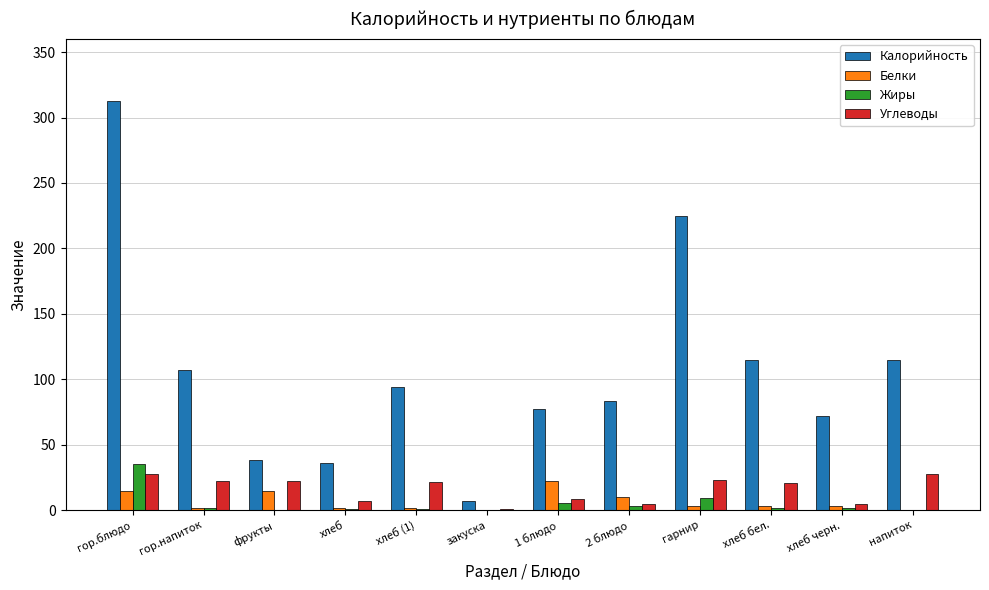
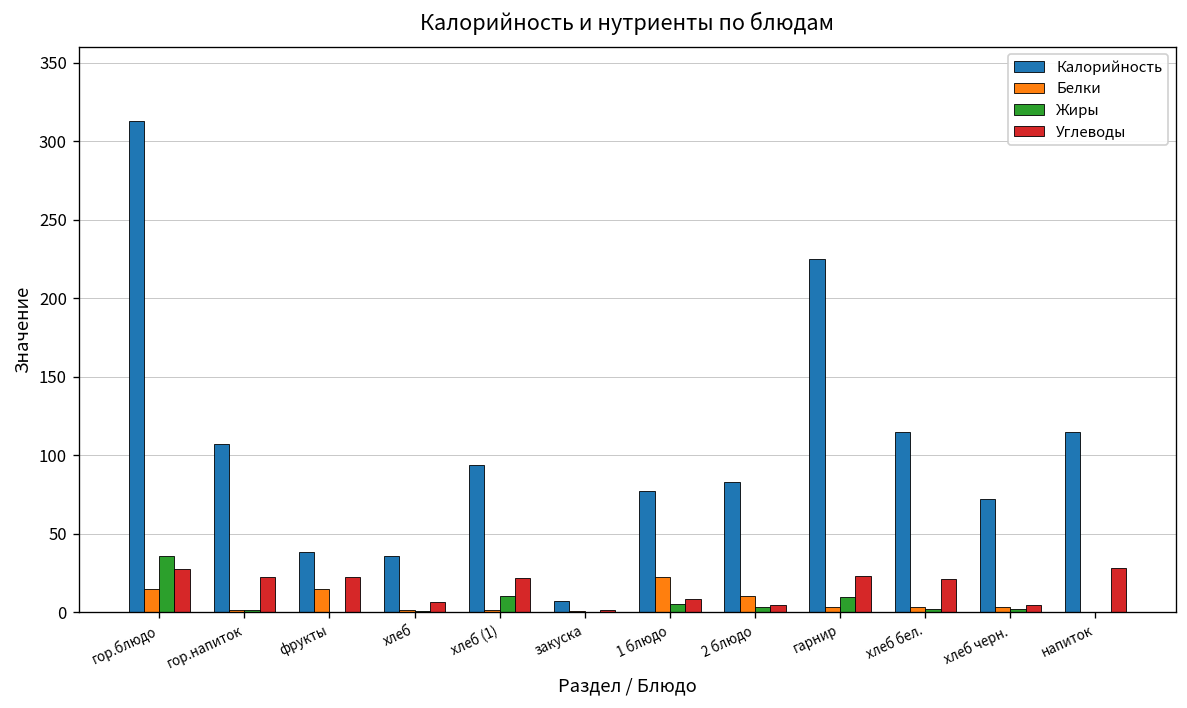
  {
    "Калорийность": {
      "гор.блюдо": 313,
      "гор.напиток": 107,
      "фрукты": 38,
      "хлеб": 36,
      "хлеб (1)": 94,
      "закуска": 7,
      "1 блюдо": 77,
      "2 блюдо": 83,
      "гарнир": 225,
      "хлеб бел.": 115,
      "хлеб черн.": 72,
      "напиток": 115
    },
    "Белки": {
      "гор.блюдо": 15,
      "фрукты": 15,
      "1 блюдо": 22,
      "2 блюдо": 10,
      "гарнир": 3,
      "хлеб бел.": 3,
      "хлеб черн.": 3
    },
    "Жиры": {
      "гор.блюдо": 36,
      "фрукты": 0,
-     "хлеб (1)": 0,
+     "хлеб (1)": 10,
      "1 блюдо": 5,
      "2 блюдо": 3,
      "гарнир": 9
    },
    "Углеводы": {
      "гор.блюдо": 28,
      "гор.напиток": 22,
      "фрукты": 22,
      "хлеб": 7,
      "хлеб (1)": 22,
      "1 блюдо": 9,
      "2 блюдо": 5,
      "гарнир": 23,
      "хлеб бел.": 21,
      "хлеб черн.": 5,
      "напиток": 28
    }
  }
